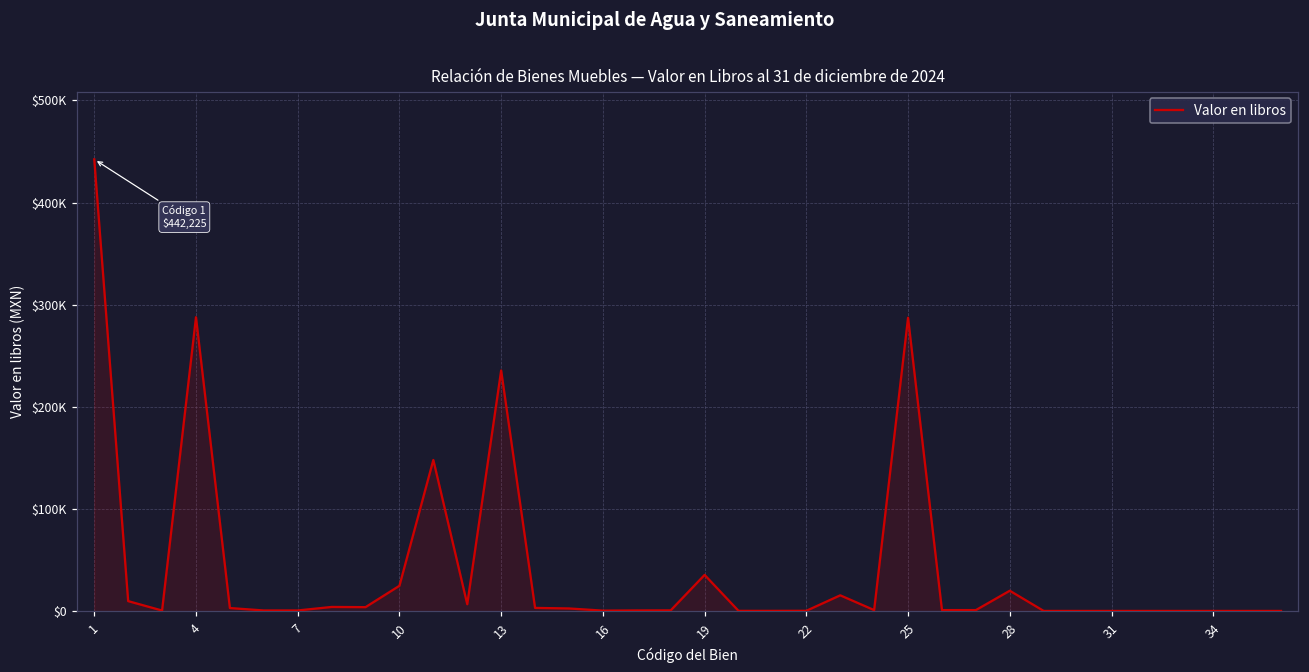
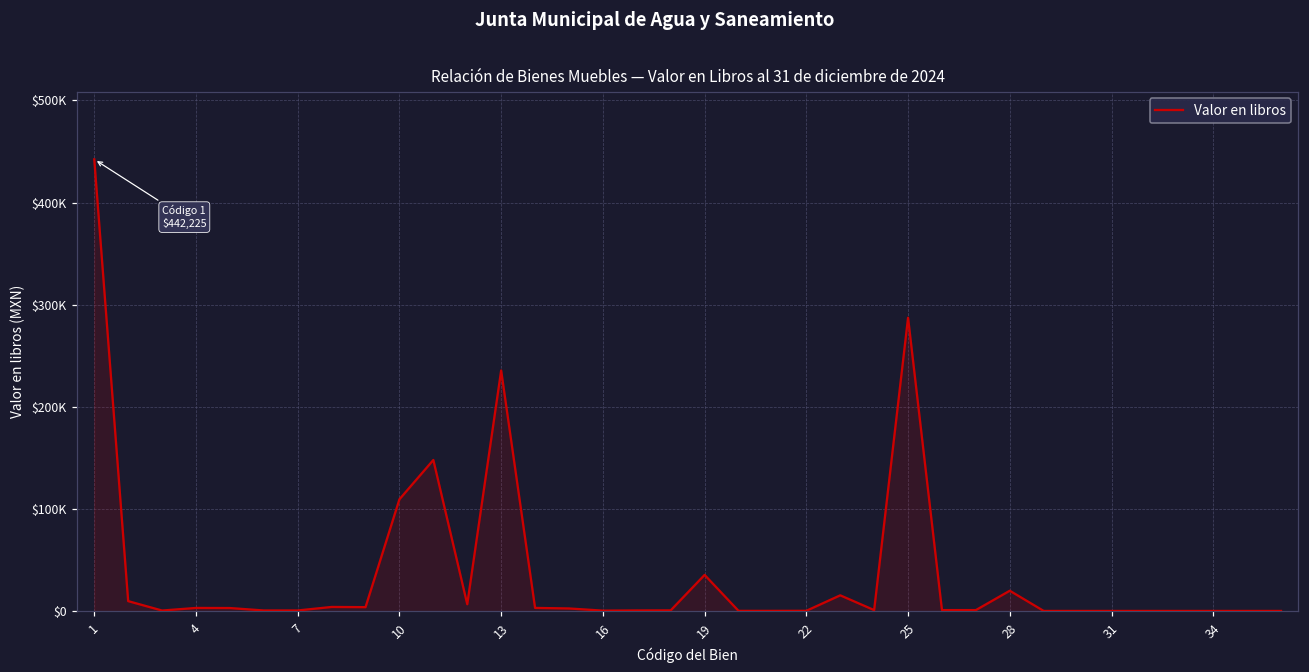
  {
-   "4": "$290000",
+   "4": "$0",
    "7": "$0",
-   "10": "$30000",
+   "10": "$110000",
    "13": "$240000",
    "16": "$0",
    "19": "$40000",
    "22": "$0",
    "25": "$290000",
    "28": "$20000",
    "31": "$0",
    "34": "$0"
  }
